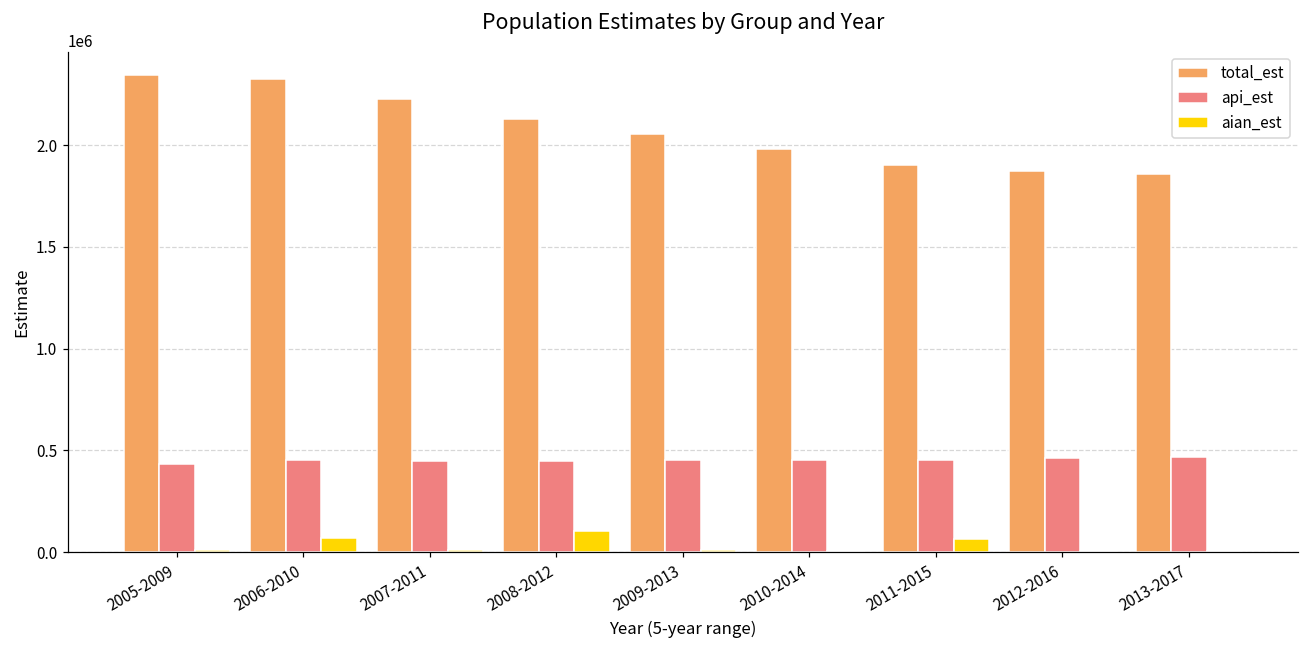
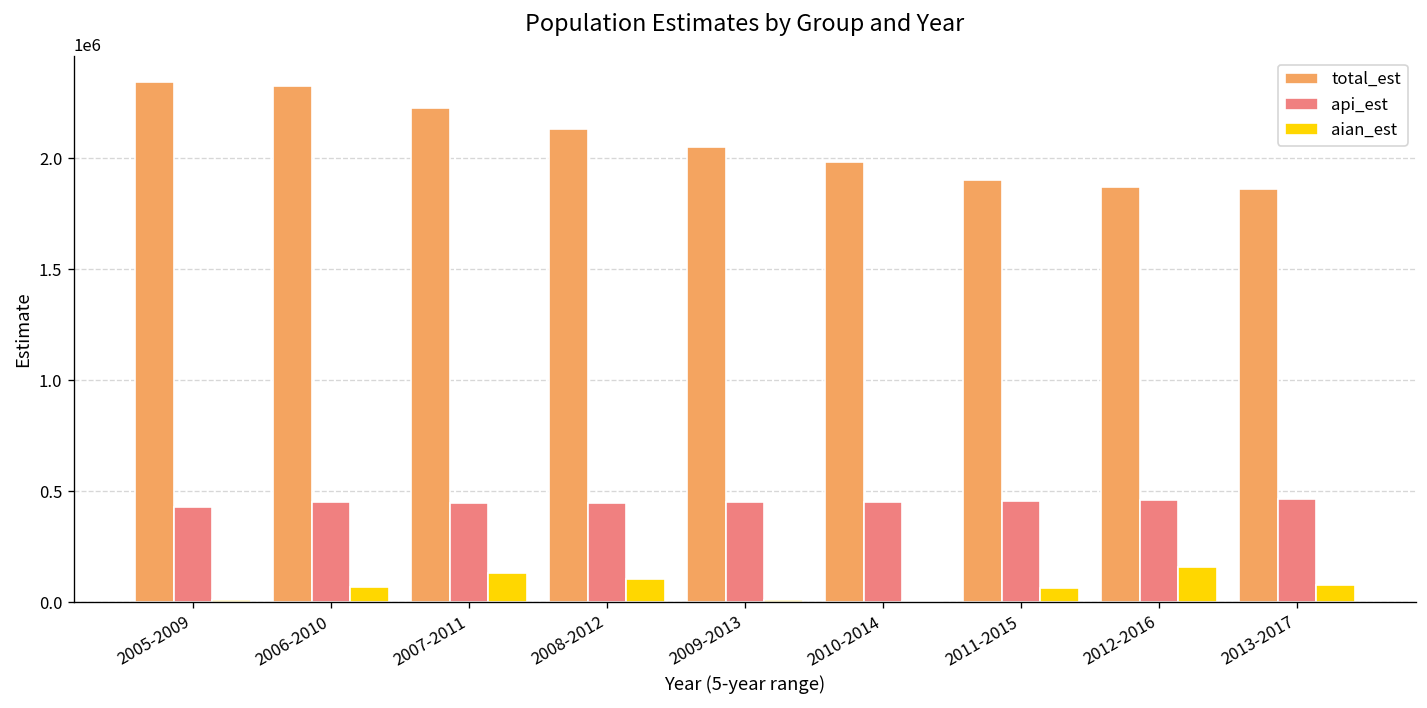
  {
    "aian_est": {
      "2006-2010": 70000,
-     "2007-2011": 10000,
+     "2007-2011": 130000,
      "2008-2012": 110000,
      "2011-2015": 60000,
-     "2012-2016": 10000,
-     "2013-2017": 10000
+     "2012-2016": 160000,
+     "2013-2017": 80000
    }
  }
